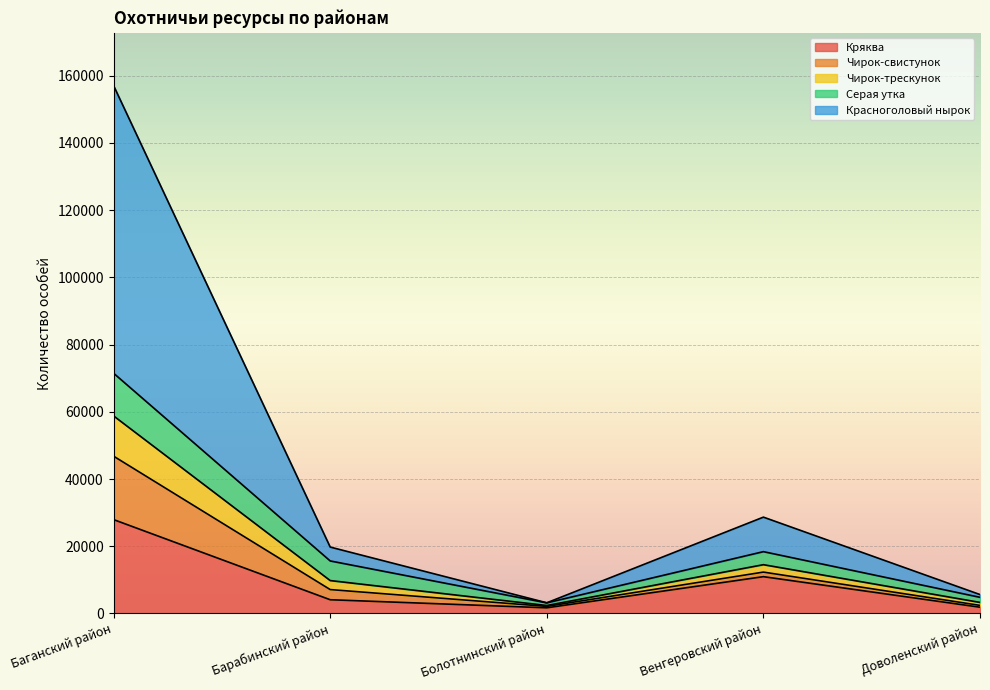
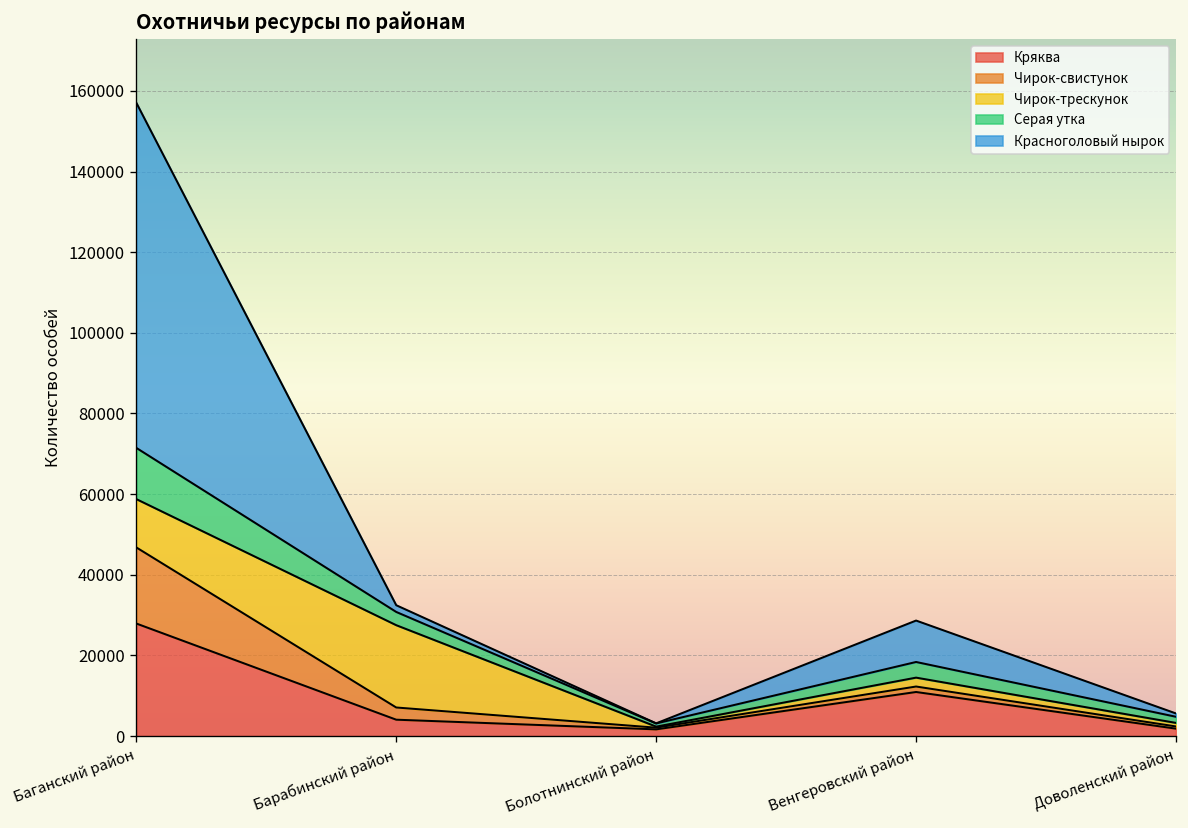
  {
    "Чирок-трескунок": {
      "Баганский район": 12000,
-     "Барабинский район": 3000,
+     "Барабинский район": 20000,
      "Венгеровский район": 2000,
      "Доволенский район": 1000
    },
    "Серая утка": {
      "Баганский район": 13000,
-     "Барабинский район": 6000,
+     "Барабинский район": 3000,
      "Венгеровский район": 4000,
      "Доволенский район": 2000
    },
    "Красноголовый нырок": {
      "Баганский район": 86000,
-     "Барабинский район": 4000,
+     "Барабинский район": 2000,
      "Венгеровский район": 10000,
      "Доволенский район": 1000
    }
  }
